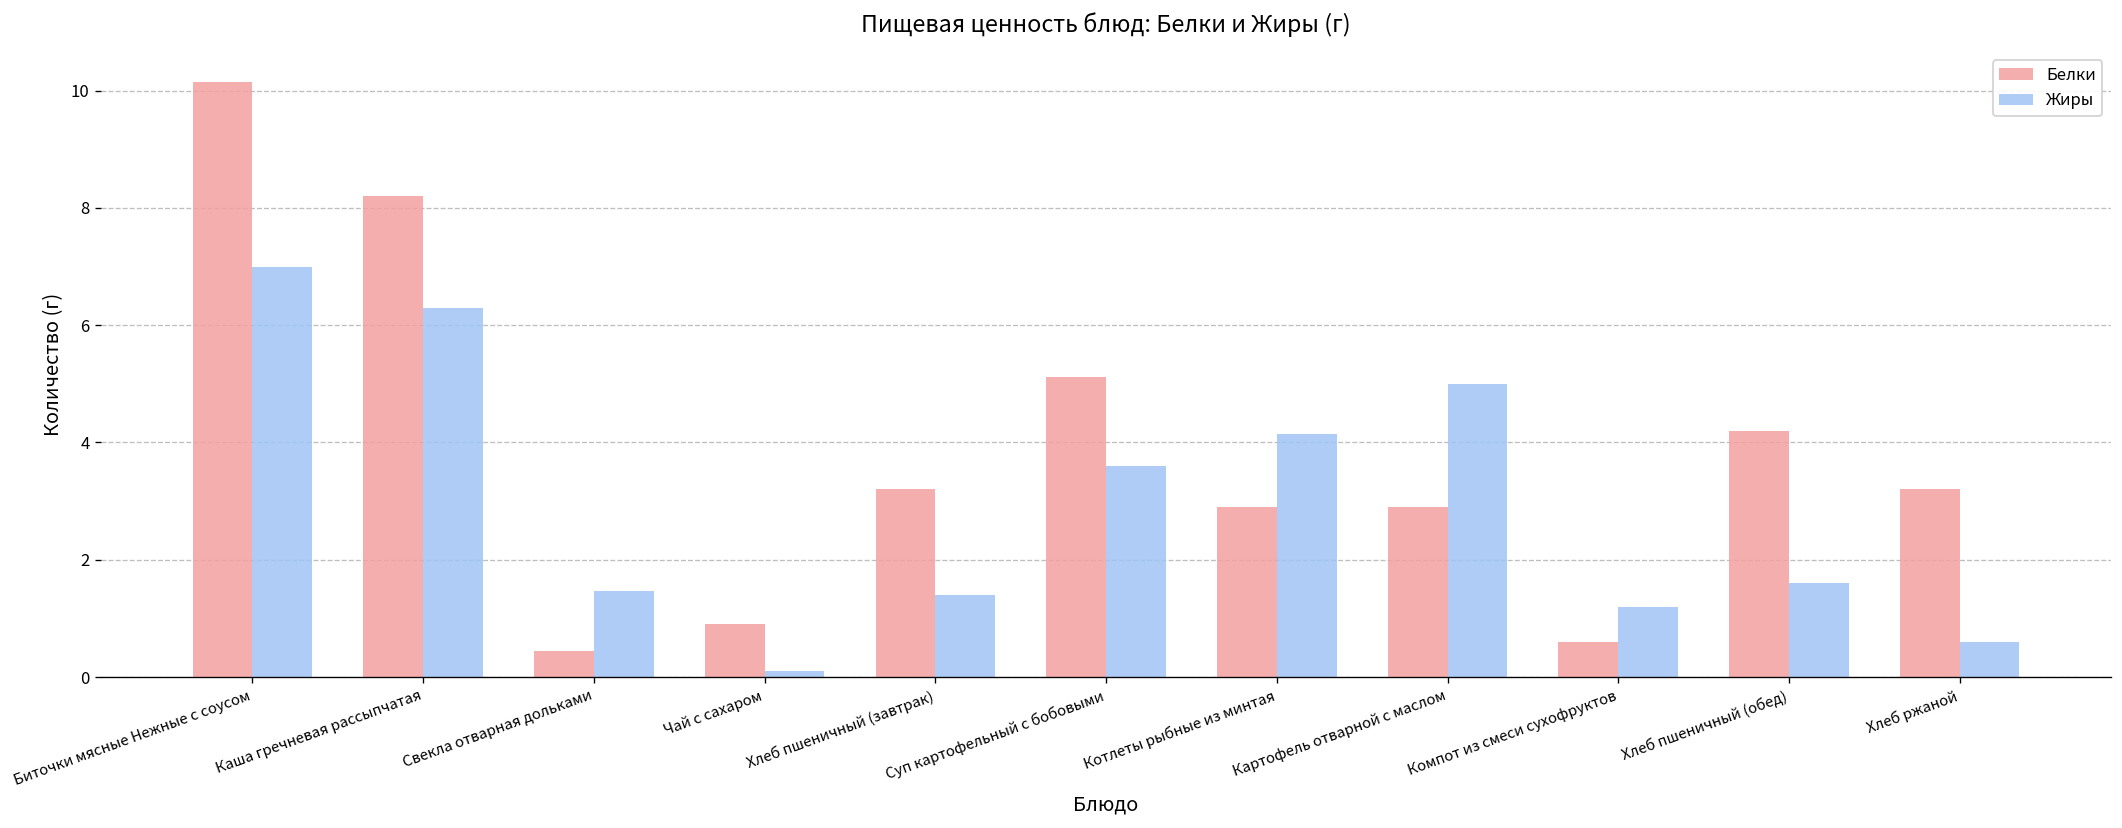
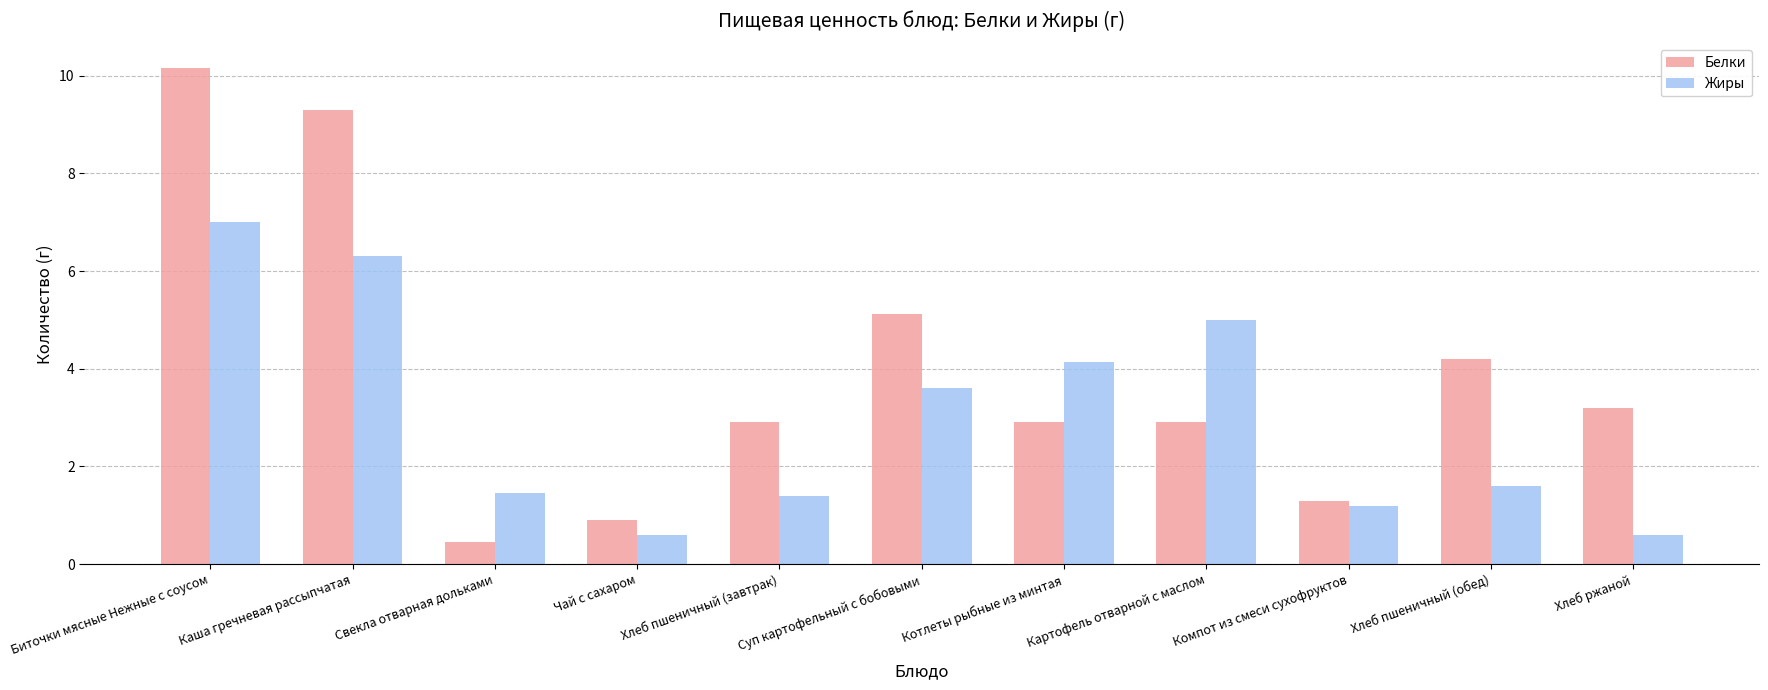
  {
    "Белки": {
      "Биточки мясные Нежные с соусом": 10.2,
-     "Каша гречневая рассыпчатая": 8.2,
+     "Каша гречневая рассыпчатая": 9.3,
      "Свекла отварная дольками": 0.5,
      "Чай с сахаром": 0.9,
-     "Хлеб пшеничный (завтрак)": 3.2,
+     "Хлеб пшеничный (завтрак)": 2.9,
      "Суп картофельный с бобовыми": 5.1,
      "Котлеты рыбные из минтая": 2.9,
      "Картофель отварной с маслом": 2.9,
-     "Компот из смеси сухофруктов": 0.6,
+     "Компот из смеси сухофруктов": 1.3,
      "Хлеб пшеничный (обед)": 4.2,
      "Хлеб ржаной": 3.2
    },
    "Жиры": {
      "Биточки мясные Нежные с соусом": 7.0,
      "Каша гречневая рассыпчатая": 6.3,
      "Свекла отварная дольками": 1.5,
-     "Чай с сахаром": 0.1,
+     "Чай с сахаром": 0.6,
      "Хлеб пшеничный (завтрак)": 1.4,
      "Суп картофельный с бобовыми": 3.6,
      "Котлеты рыбные из минтая": 4.1,
      "Картофель отварной с маслом": 5.0,
      "Компот из смеси сухофруктов": 1.2,
      "Хлеб пшеничный (обед)": 1.6,
      "Хлеб ржаной": 0.6
    }
  }
